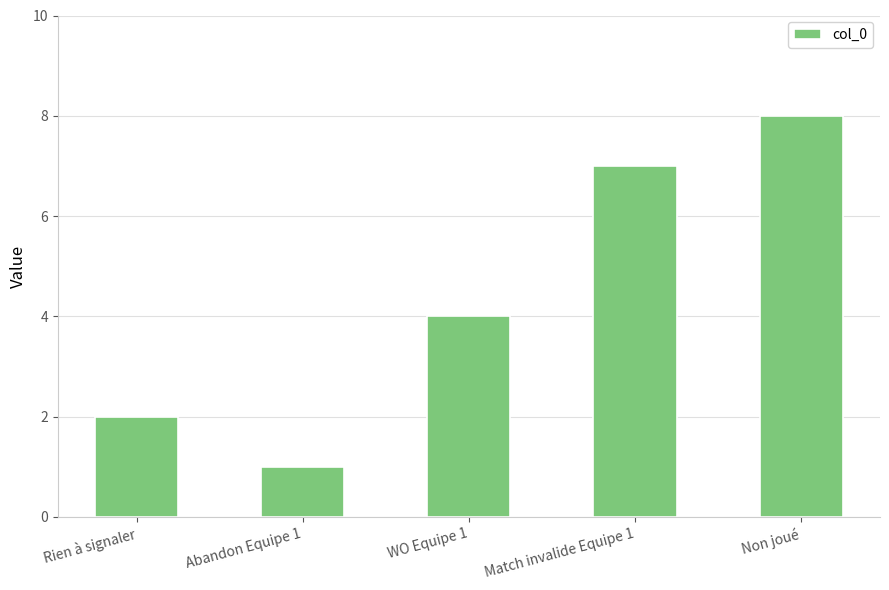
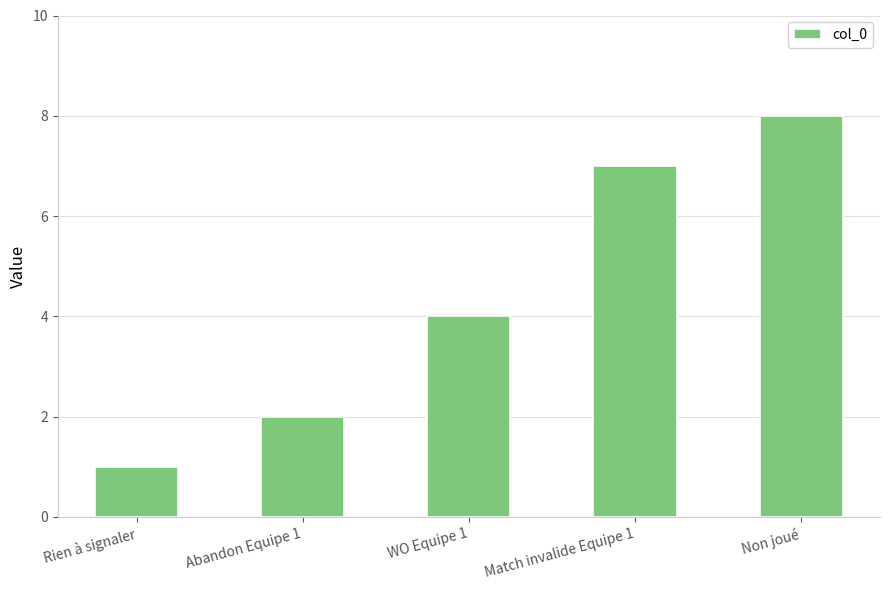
  {
-   "Rien à signaler": 2,
-   "Abandon Equipe 1": 1,
+   "Rien à signaler": 1,
+   "Abandon Equipe 1": 2,
    "WO Equipe 1": 4,
    "Match invalide Equipe 1": 7,
    "Non joué": 8
  }
